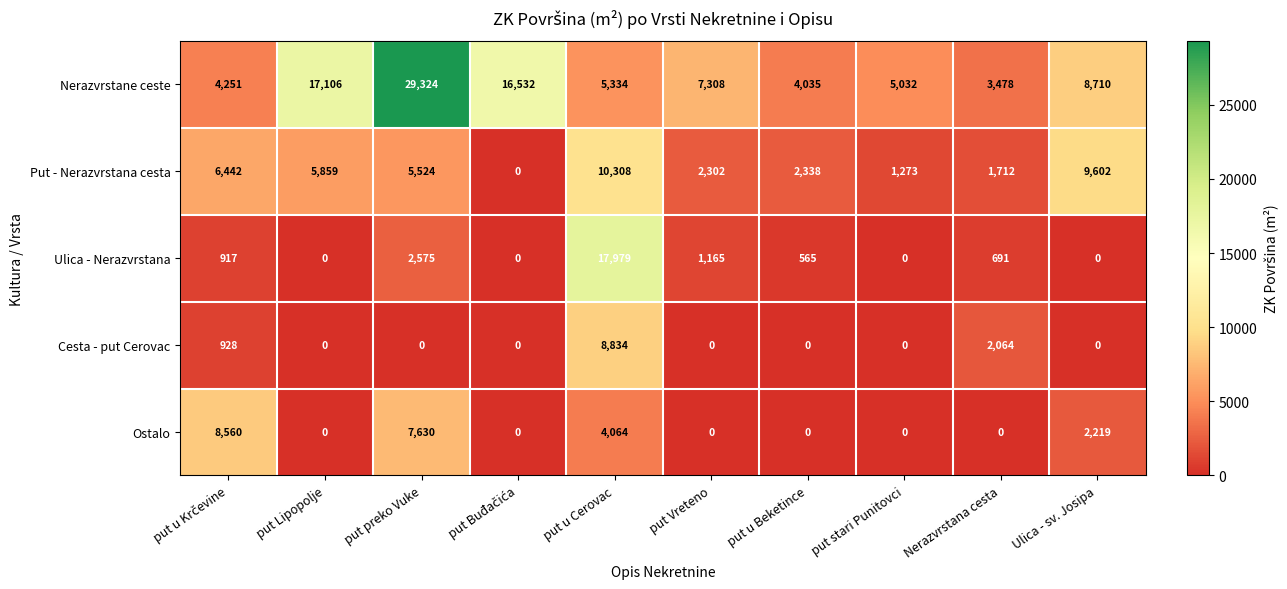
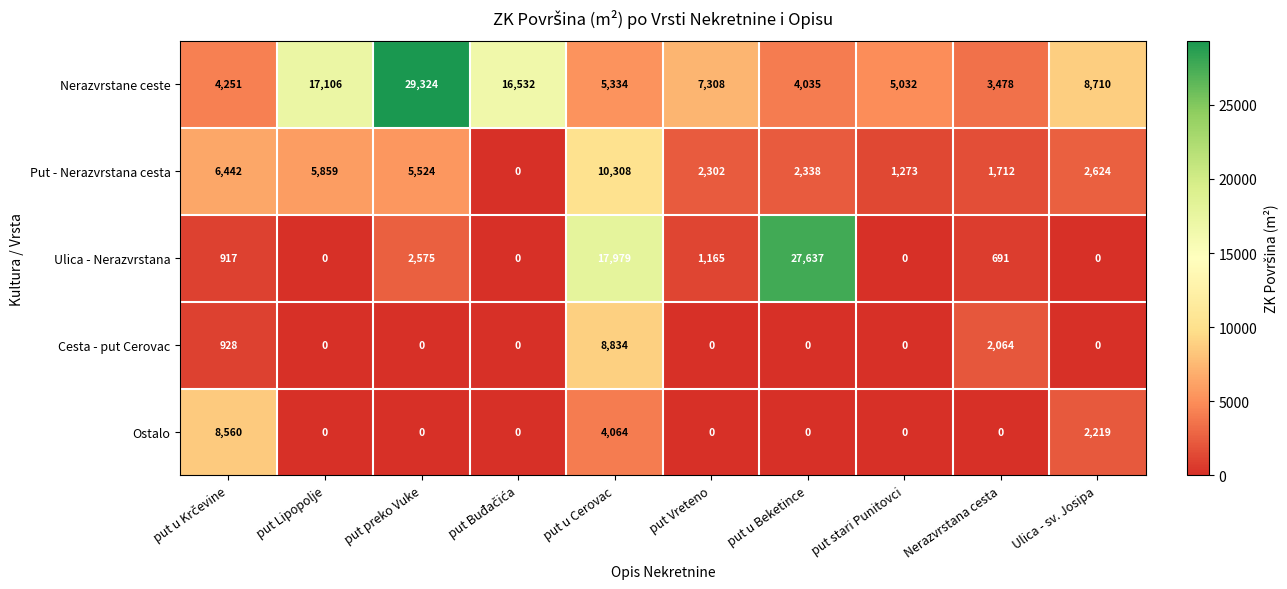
  {
    "Nerazvrstane ceste": {
      "put u Krčevine": "4,251",
      "put Lipopolje": "17,106",
      "put preko Vuke": "29,324",
      "put Buđačića": "16,532",
      "put u Cerovac": "5,334",
      "put Vreteno": "7,308",
      "put u Beketince": "4,035",
      "put stari Punitovci": "5,032",
      "Nerazvrstana cesta": "3,478",
      "Ulica - sv. Josipa": "8,710"
    },
    "Put - Nerazvrstana cesta": {
      "put u Krčevine": "6,442",
      "put Lipopolje": "5,859",
      "put preko Vuke": "5,524",
      "put Buđačića": "0",
      "put u Cerovac": "10,308",
      "put Vreteno": "2,302",
      "put u Beketince": "2,338",
      "put stari Punitovci": "1,273",
      "Nerazvrstana cesta": "1,712",
-     "Ulica - sv. Josipa": "9,602"
+     "Ulica - sv. Josipa": "2,624"
    },
    "Ulica - Nerazvrstana": {
      "put u Krčevine": "917",
      "put Lipopolje": "0",
      "put preko Vuke": "2,575",
      "put Buđačića": "0",
      "put u Cerovac": "17,979",
      "put Vreteno": "1,165",
-     "put u Beketince": "565",
+     "put u Beketince": "27,637",
      "put stari Punitovci": "0",
      "Nerazvrstana cesta": "691",
      "Ulica - sv. Josipa": "0"
    },
    "Cesta - put Cerovac": {
      "put u Krčevine": "928",
      "put Lipopolje": "0",
      "put preko Vuke": "0",
      "put Buđačića": "0",
      "put u Cerovac": "8,834",
      "put Vreteno": "0",
      "put u Beketince": "0",
      "put stari Punitovci": "0",
      "Nerazvrstana cesta": "2,064",
      "Ulica - sv. Josipa": "0"
    },
    "Ostalo": {
      "put u Krčevine": "8,560",
      "put Lipopolje": "0",
-     "put preko Vuke": "7,630",
+     "put preko Vuke": "0",
      "put Buđačića": "0",
      "put u Cerovac": "4,064",
      "put Vreteno": "0",
      "put u Beketince": "0",
      "put stari Punitovci": "0",
      "Nerazvrstana cesta": "0",
      "Ulica - sv. Josipa": "2,219"
    }
  }
